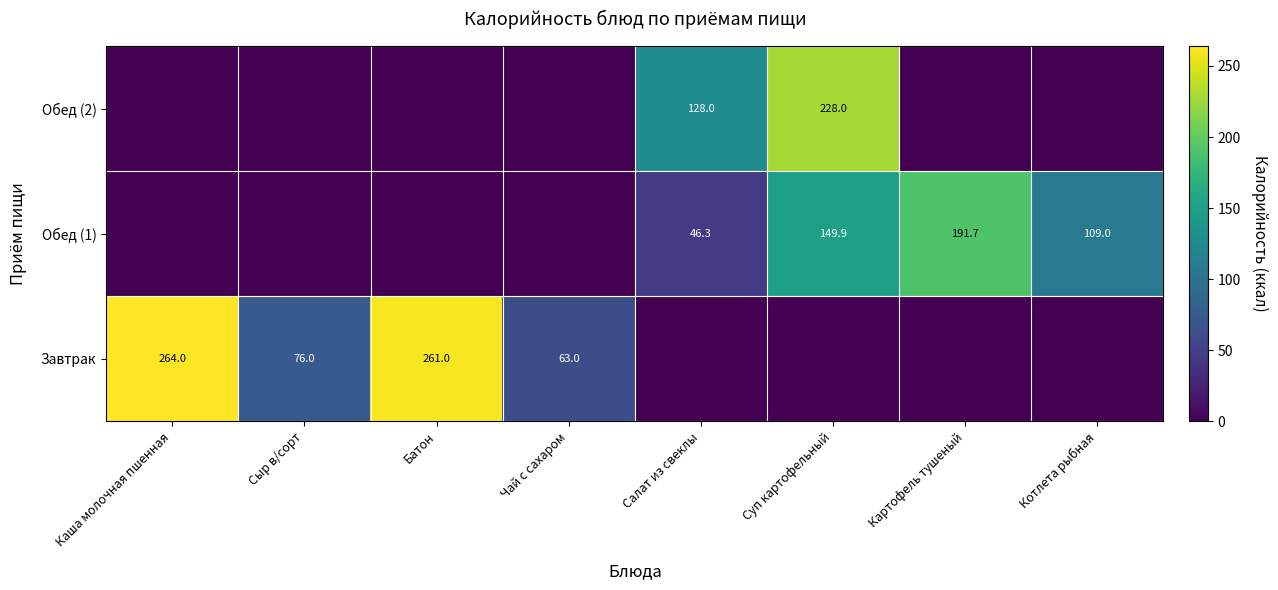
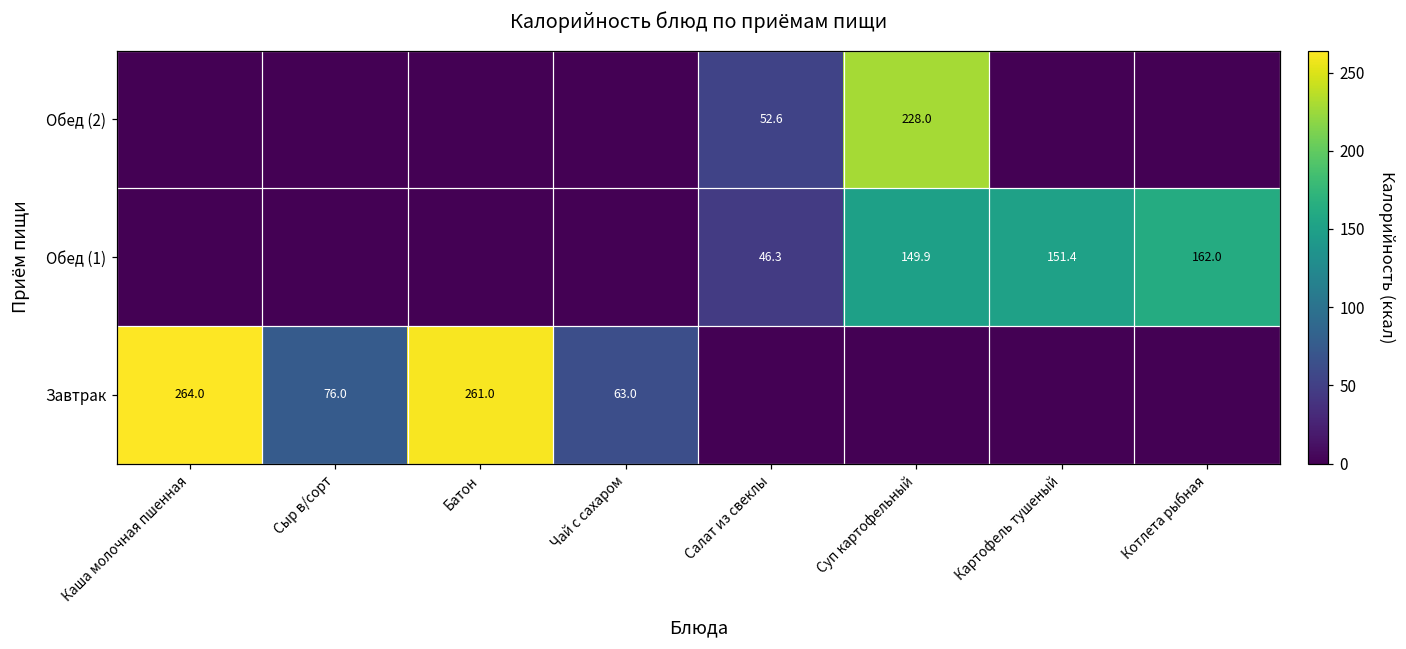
  {
    "Обед (2)": {
-     "Салат из свеклы": 128.0,
+     "Салат из свеклы": 52.6,
      "Суп картофельный": 228.0
    },
    "Обед (1)": {
      "Салат из свеклы": 46.3,
      "Суп картофельный": 149.9,
-     "Картофель тушеный": 191.7,
-     "Котлета рыбная": 109.0
+     "Картофель тушеный": 151.4,
+     "Котлета рыбная": 162.0
    },
    "Завтрак": {
      "Каша молочная пшенная": 264.0,
      "Сыр в/сорт": 76.0,
      "Батон": 261.0,
      "Чай с сахаром": 63.0
    }
  }
